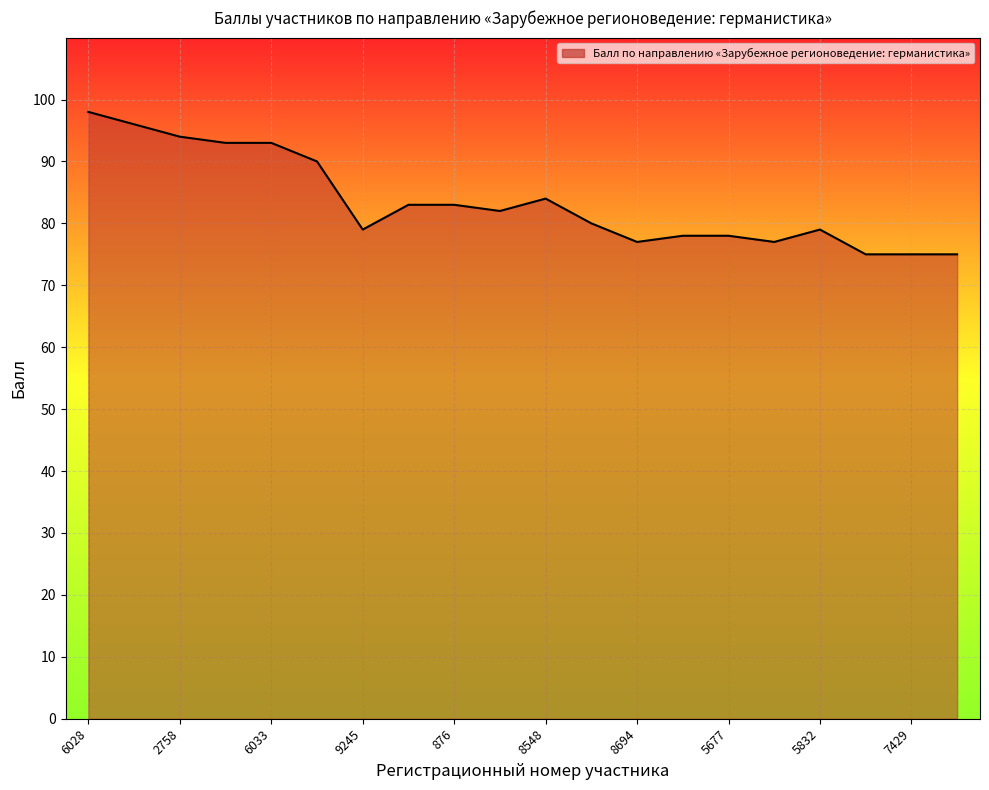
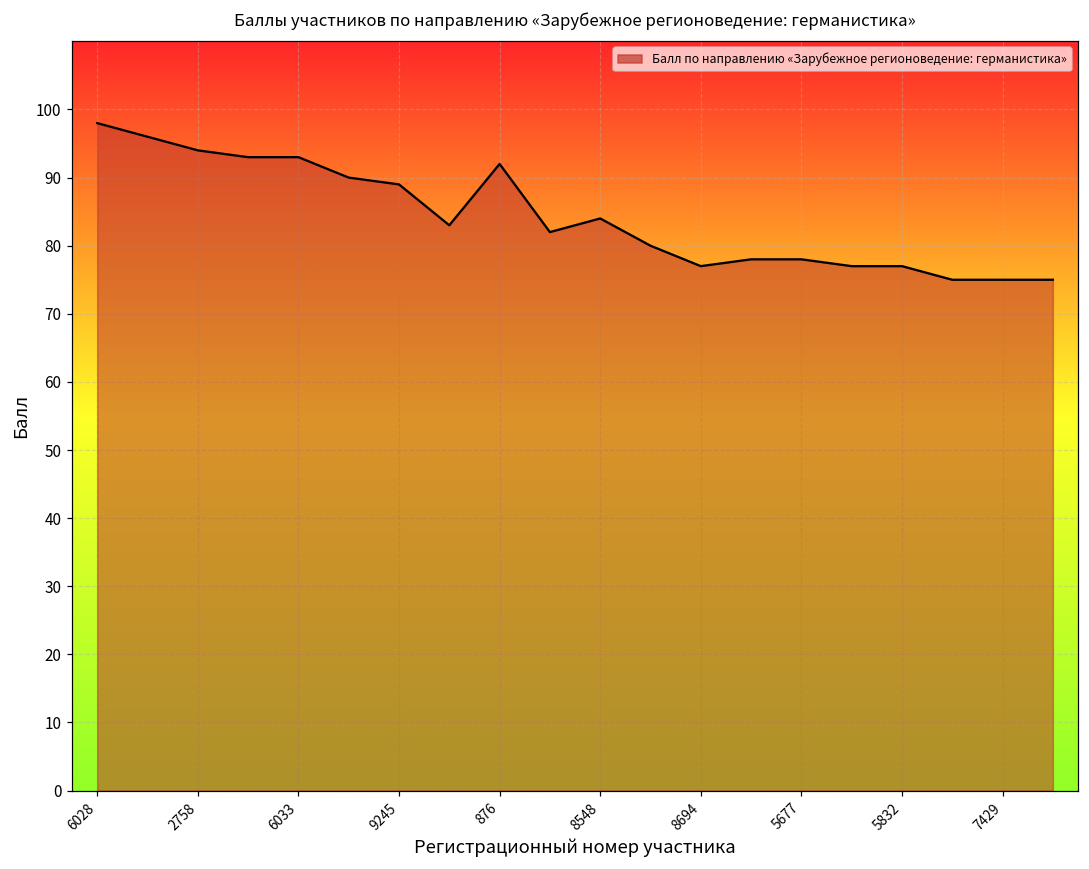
  {
    "6028": 98,
    "2758": 94,
    "6033": 93,
-   "9245": 79,
-   "876": 83,
+   "9245": 89,
+   "876": 92,
    "8548": 84,
    "8694": 77,
    "5677": 78,
-   "5832": 79,
+   "5832": 77,
    "7429": 75
  }
